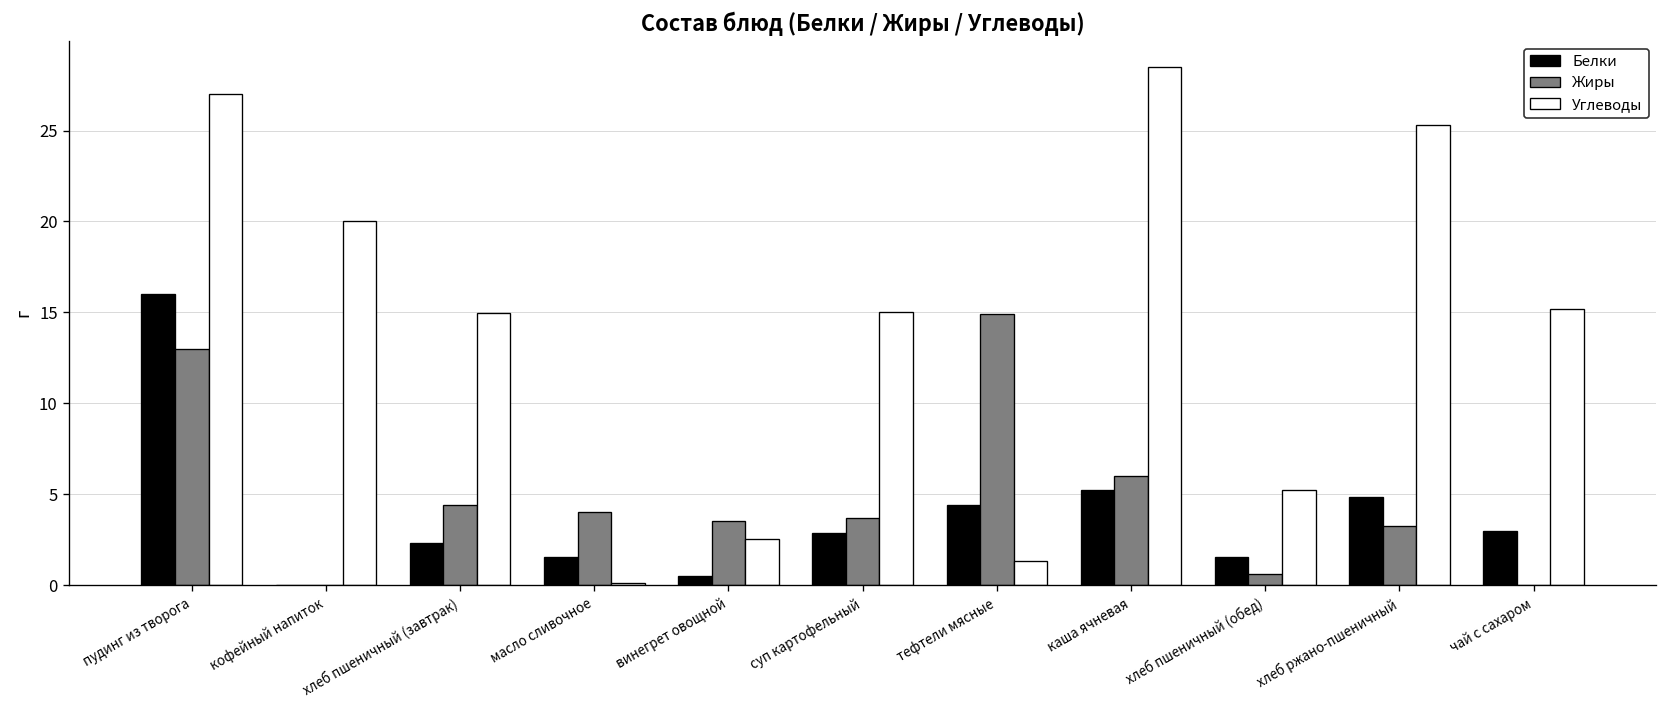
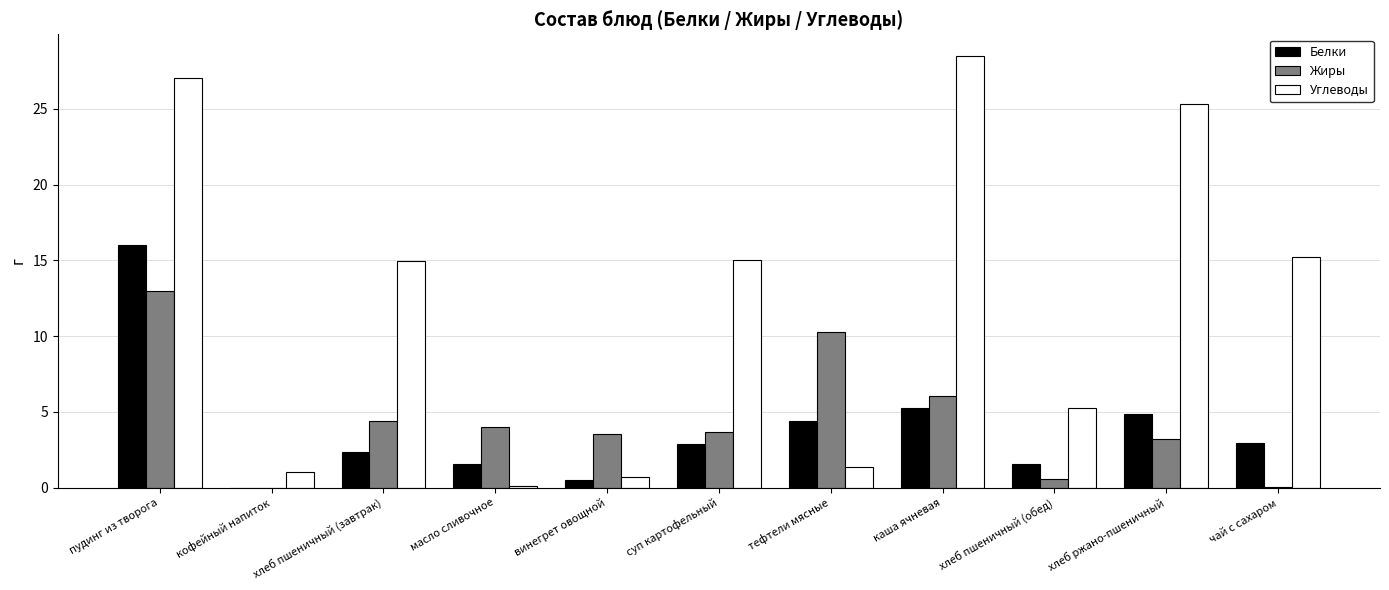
  {
    "Белки": {
      "пудинг из творога": 16.0,
      "кофейный напиток": 0.0,
      "хлеб пшеничный (завтрак)": 2.3,
      "масло сливочное": 1.6,
      "винегрет овощной": 0.5,
      "суп картофельный": 2.9,
      "тефтели мясные": 4.4,
      "каша ячневая": 5.2,
      "хлеб пшеничный (обед)": 1.5,
      "хлеб ржано-пшеничный": 4.9,
      "чай с сахаром": 3.0
    },
    "Жиры": {
      "пудинг из творога": 13.0,
      "кофейный напиток": 0.0,
      "хлеб пшеничный (завтрак)": 4.4,
      "масло сливочное": 4.0,
      "винегрет овощной": 3.5,
      "суп картофельный": 3.7,
-     "тефтели мясные": 14.9,
+     "тефтели мясные": 10.3,
      "каша ячневая": 6.0,
      "хлеб пшеничный (обед)": 0.6,
      "хлеб ржано-пшеничный": 3.2
    },
    "Углеводы": {
      "пудинг из творога": 27.0,
-     "кофейный напиток": 20,
+     "кофейный напиток": 1,
      "хлеб пшеничный (завтрак)": 14.9,
-     "винегрет овощной": 2.6,
+     "винегрет овощной": 0.7,
      "суп картофельный": 15.0,
      "тефтели мясные": 1.4,
      "каша ячневая": 28.5,
      "хлеб пшеничный (обед)": 5.2,
      "хлеб ржано-пшеничный": 25.3,
      "чай с сахаром": 15.2
    }
  }
